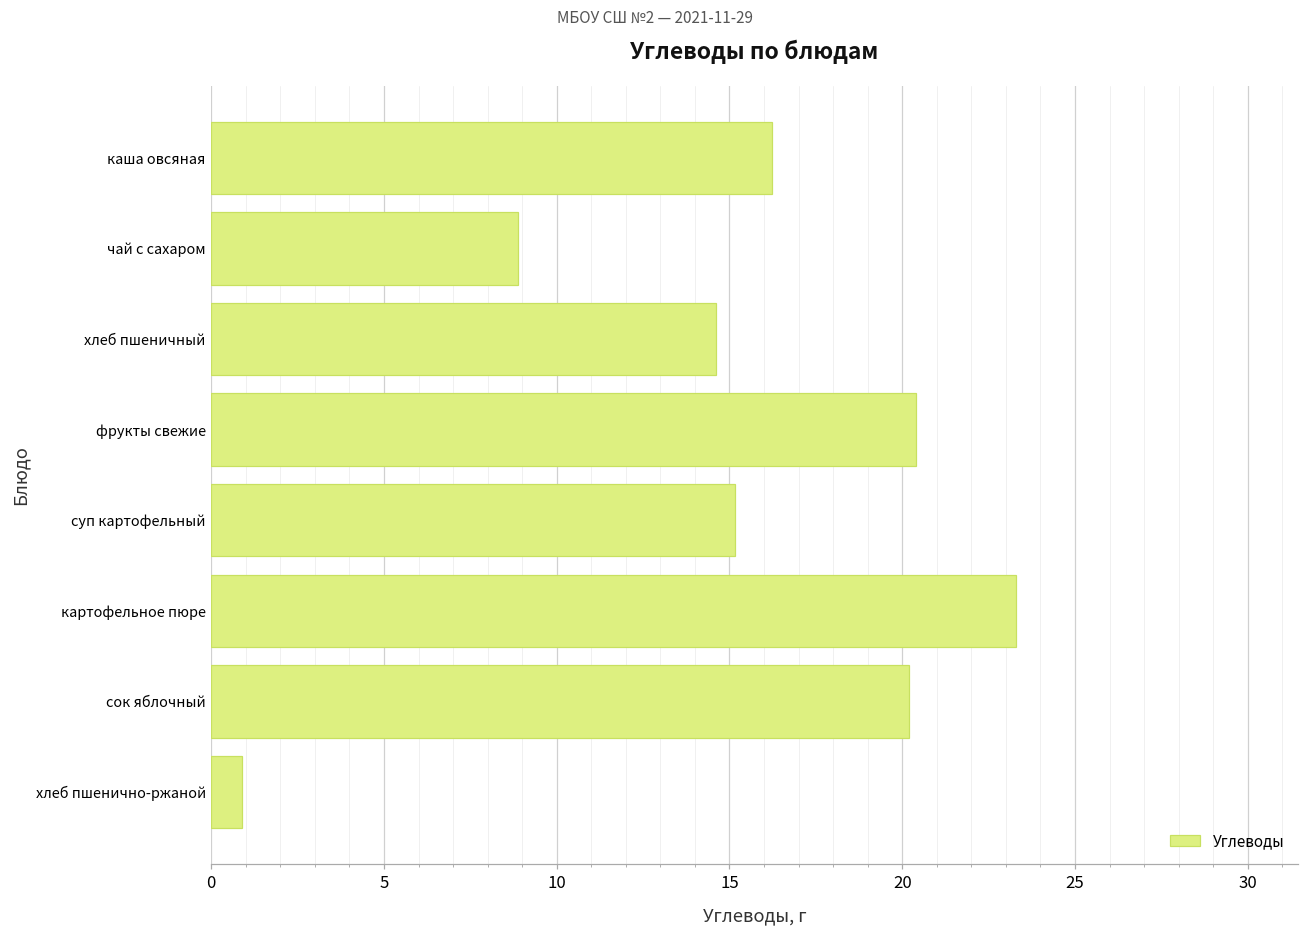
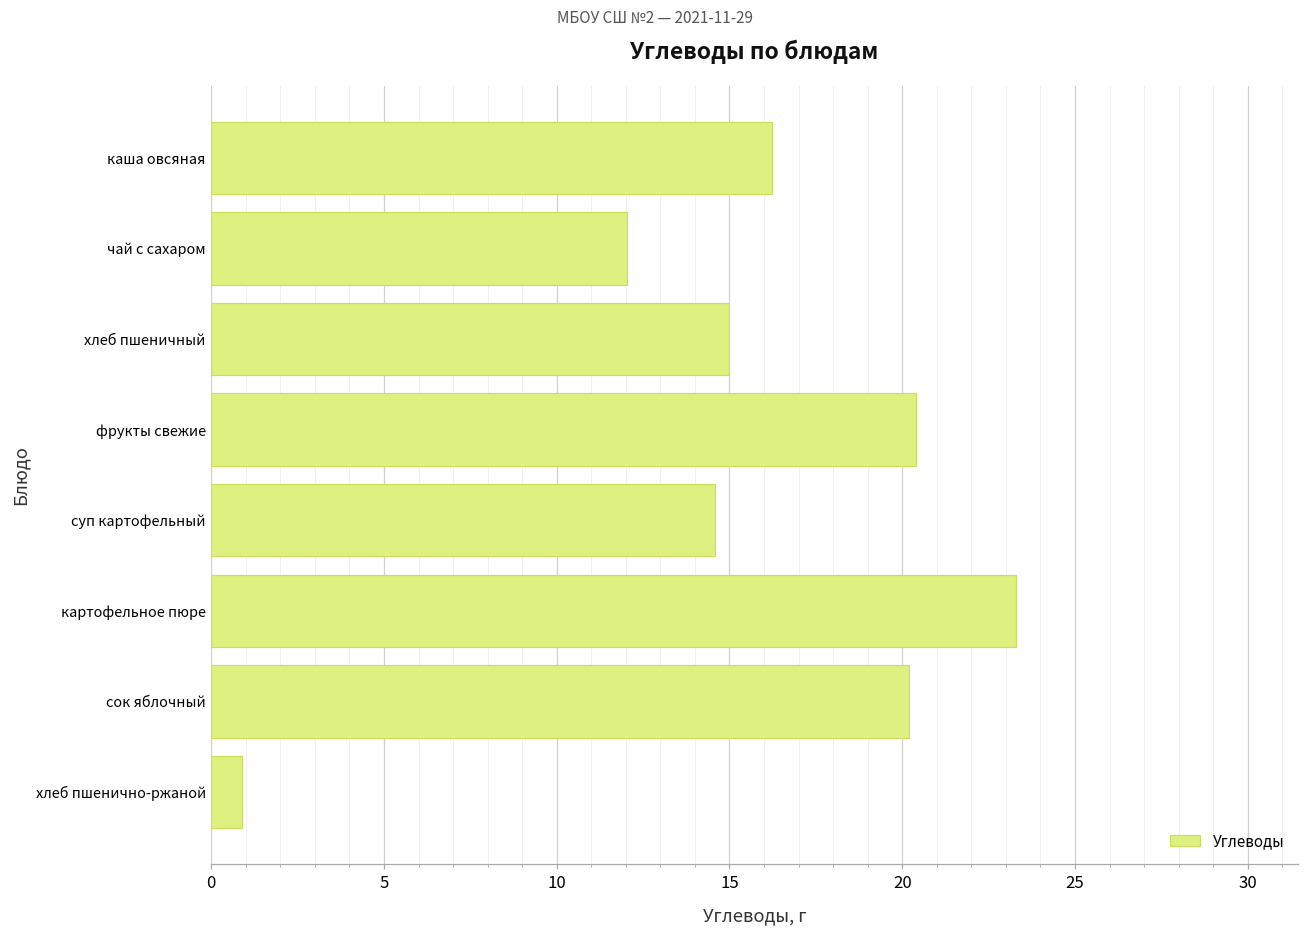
  {
    "каша овсяная": 16.2,
-   "чай с сахаром": 8.9,
-   "хлеб пшеничный": 14.6,
+   "чай с сахаром": 12.0,
+   "хлеб пшеничный": 15.0,
    "фрукты свежие": 20.4,
-   "суп картофельный": 15.2,
+   "суп картофельный": 14.6,
    "картофельное пюре": 23.3,
    "сок яблочный": 20.2,
    "хлеб пшенично-ржаной": 0.9
  }
